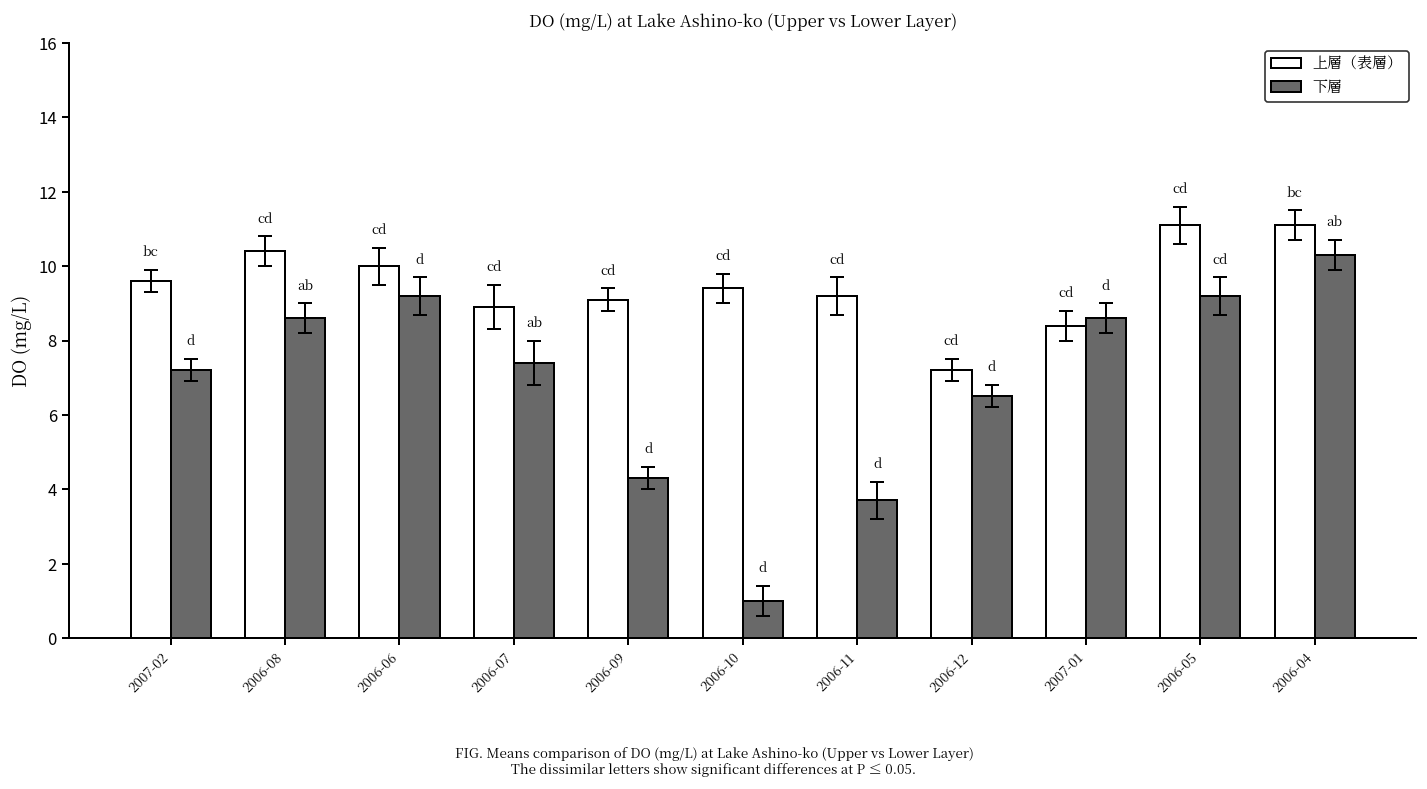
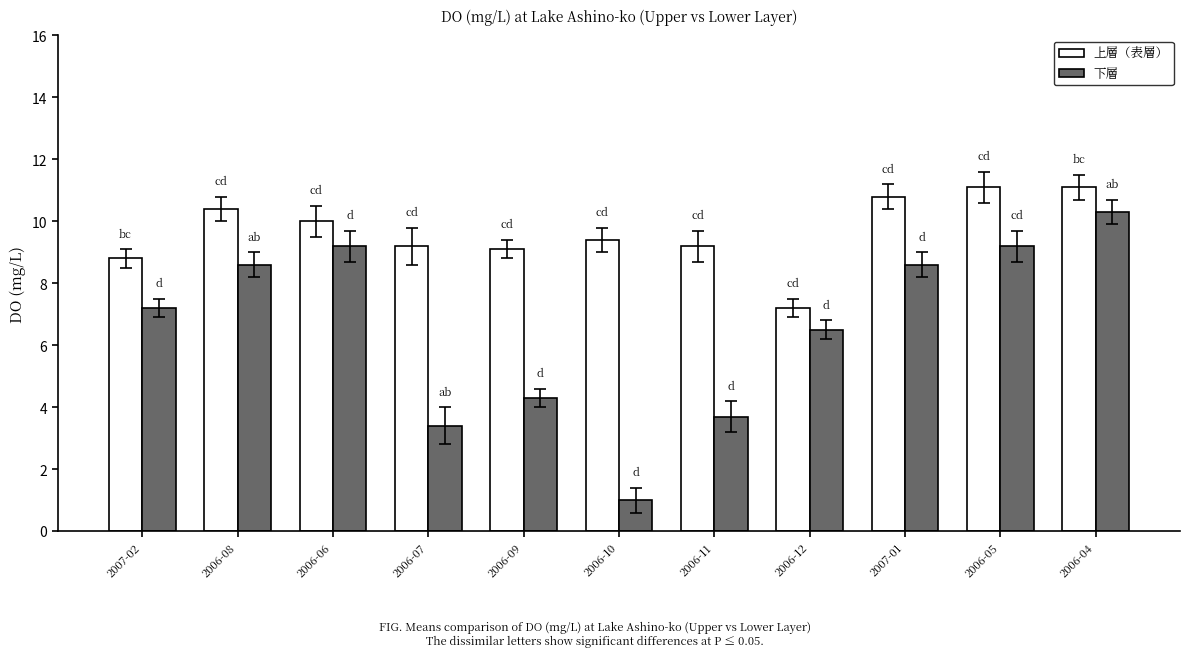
  {
    "上層（表層）": {
-     "2007-02": 9.6,
+     "2007-02": 8.8,
      "2006-08": 10.4,
      "2006-06": 10.0,
-     "2006-07": 8.9,
+     "2006-07": 9.2,
      "2006-09": 9.1,
      "2006-10": 9.4,
      "2006-11": 9.2,
      "2006-12": 7.2,
-     "2007-01": 8.4,
+     "2007-01": 10.8,
      "2006-05": 11.1,
      "2006-04": 11.1
    },
    "下層": {
      "2007-02": 7.2,
      "2006-08": 8.6,
      "2006-06": 9.2,
-     "2006-07": 7.4,
+     "2006-07": 3.4,
      "2006-09": 4.3,
      "2006-10": 1.0,
      "2006-11": 3.7,
      "2006-12": 6.5,
      "2007-01": 8.6,
      "2006-05": 9.2,
      "2006-04": 10.3
    }
  }
